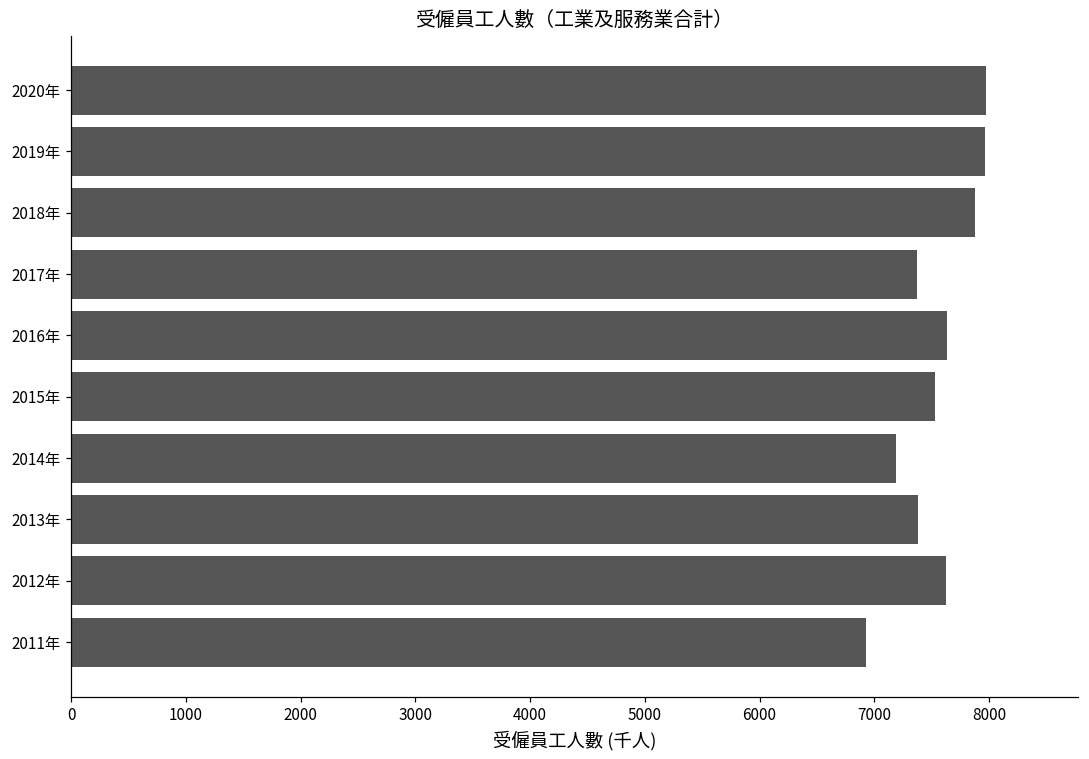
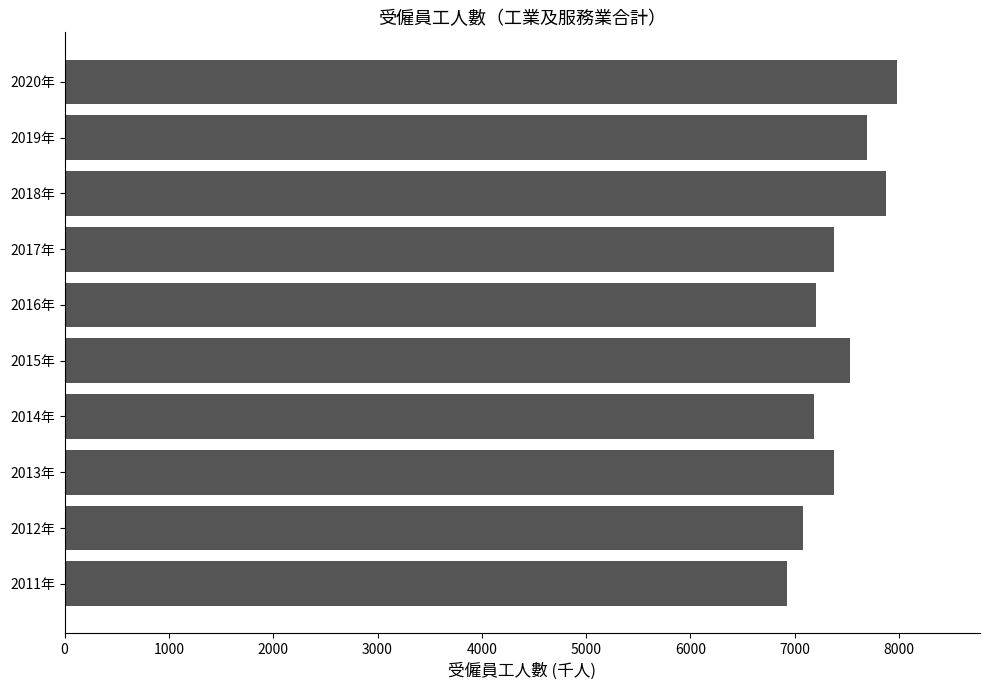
  {
    "2020年": 7980,
-   "2019年": 7970,
+   "2019年": 7700,
    "2018年": 7880,
    "2017年": 7380,
-   "2016年": 7640,
+   "2016年": 7200,
    "2015年": 7530,
    "2014年": 7190,
    "2013年": 7380,
-   "2012年": 7620,
+   "2012年": 7080,
    "2011年": 6930
  }
